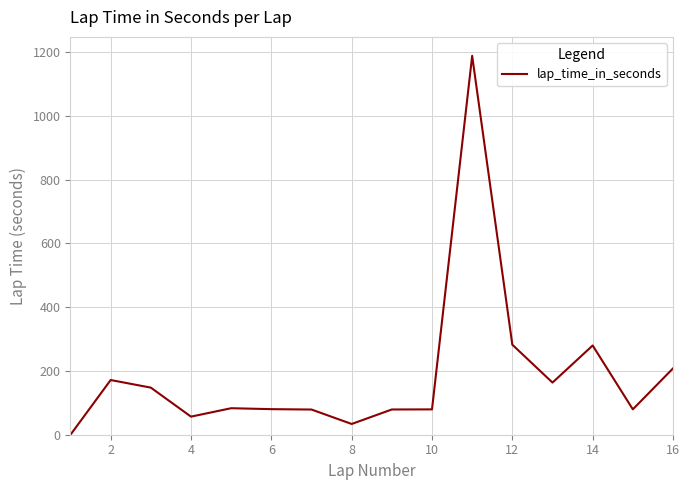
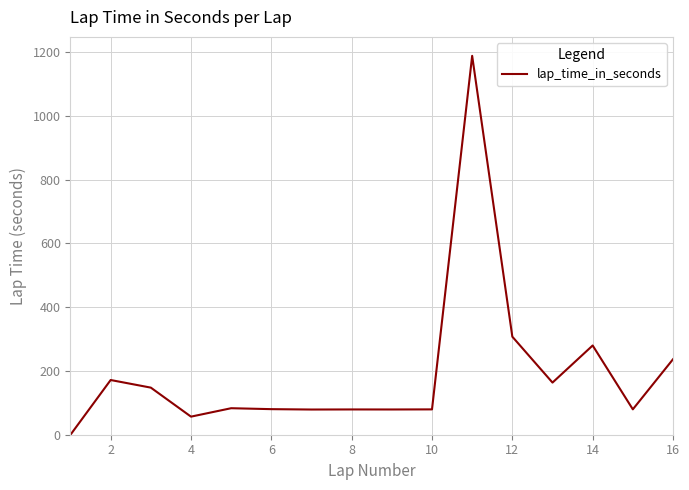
  {
    "2": 170,
    "4": 60,
    "6": 80,
-   "8": 30,
+   "8": 80,
    "10": 80,
-   "12": 280,
+   "12": 310,
    "14": 280,
-   "16": 210
+   "16": 240
  }
